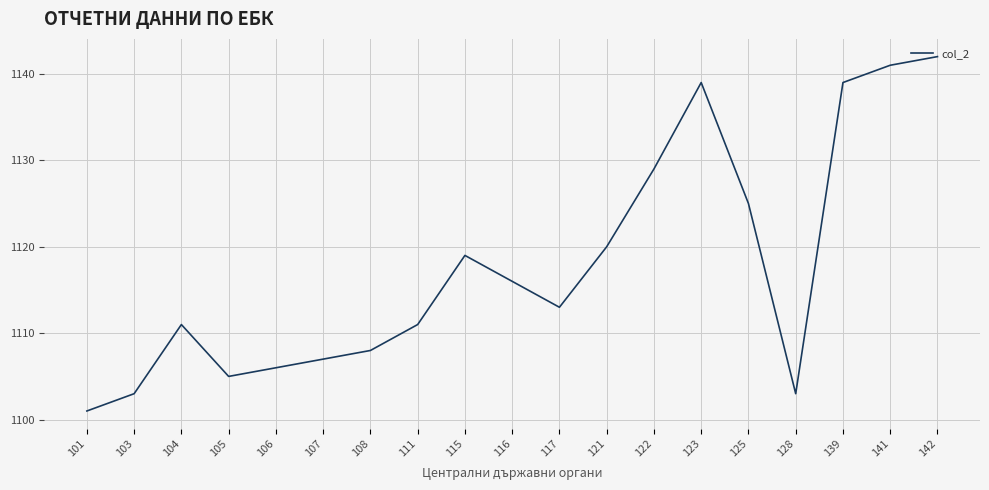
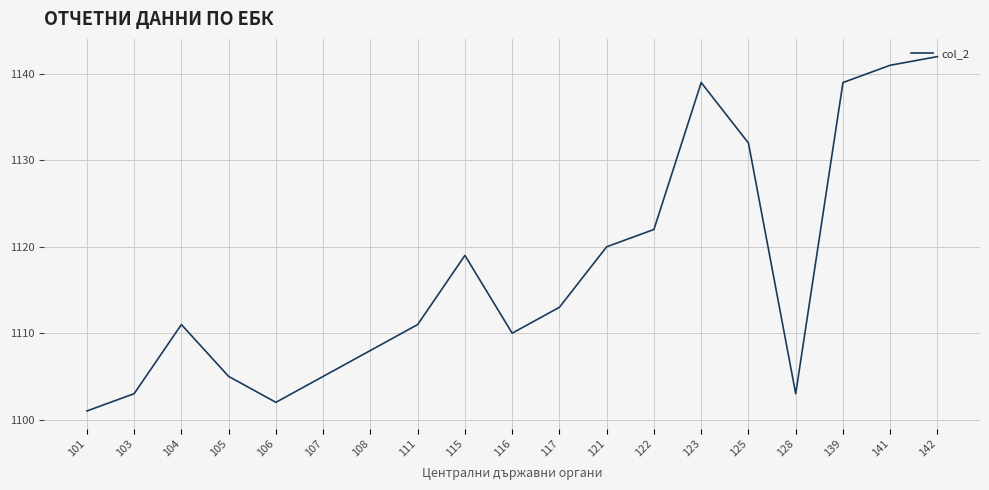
  {
    "101": 1101,
    "103": 1103,
    "104": 1111,
    "105": 1105,
-   "106": 1106,
-   "107": 1107,
+   "106": 1102,
+   "107": 1105,
    "108": 1108,
    "111": 1111,
    "115": 1119,
-   "116": 1116,
+   "116": 1110,
    "117": 1113,
    "121": 1120,
-   "122": 1129,
+   "122": 1122,
    "123": 1139,
-   "125": 1125,
+   "125": 1132,
    "128": 1103,
    "139": 1139,
    "141": 1141,
    "142": 1142
  }
